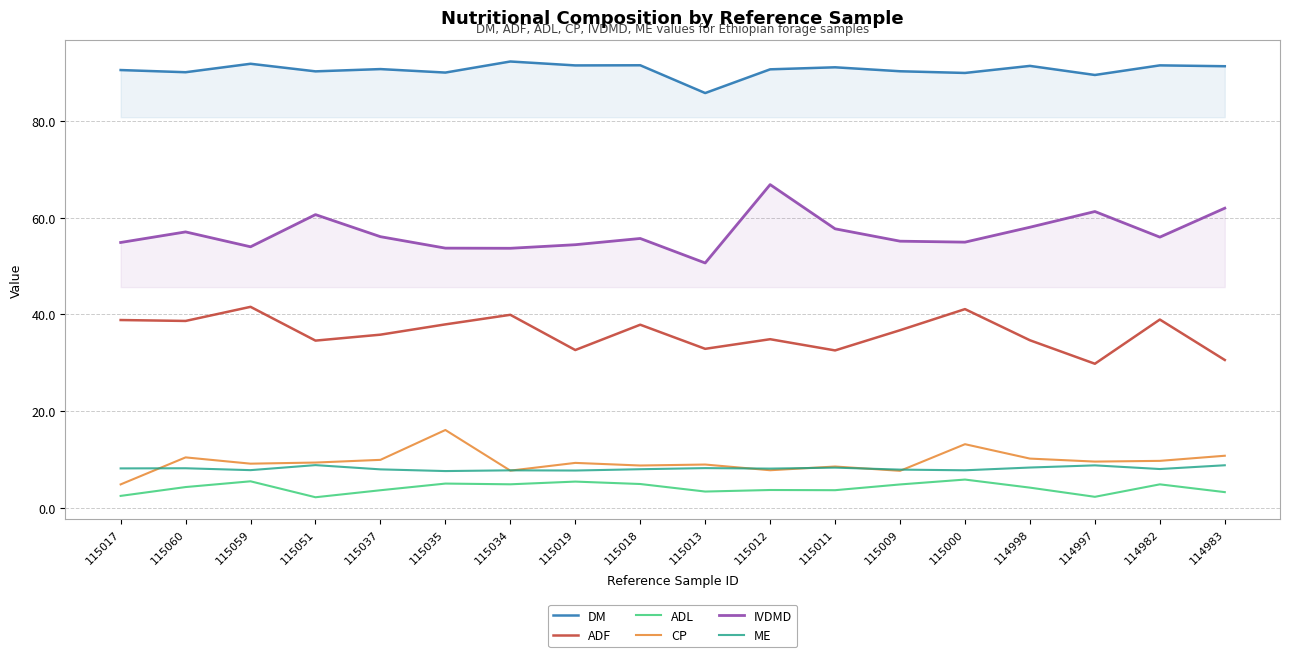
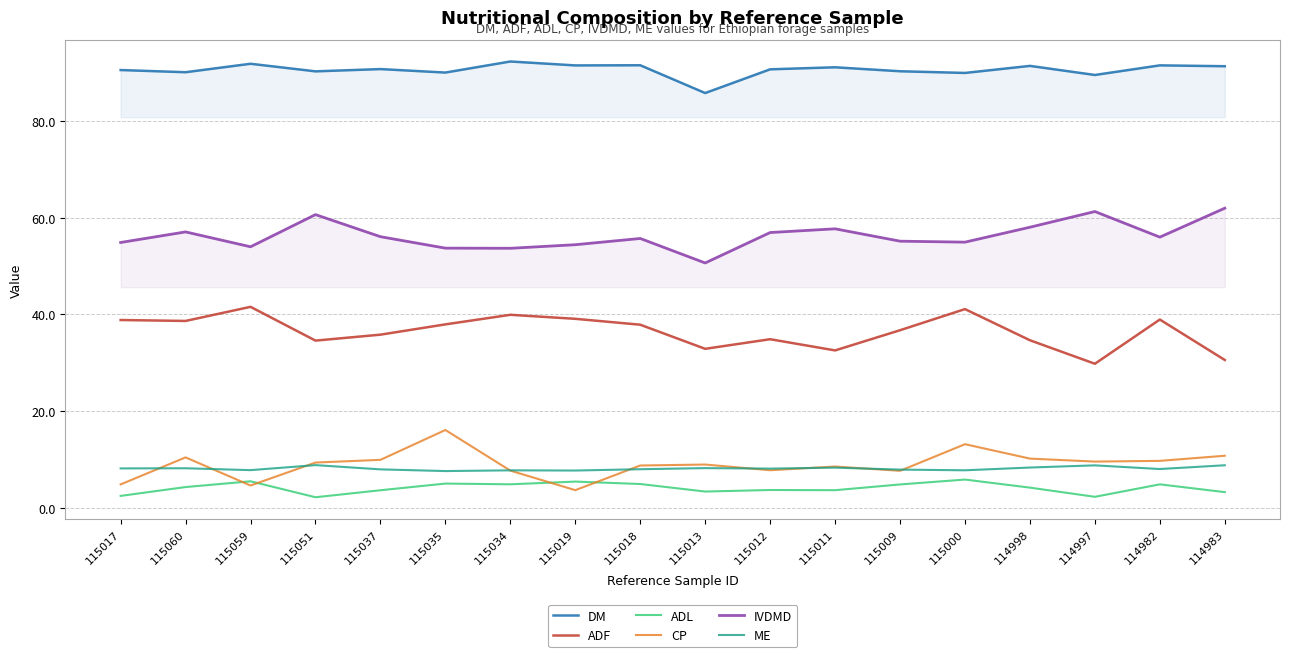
  {
    "DM": {
      "115017": 91,
      "115060": 90,
      "115059": 92,
      "115051": 90,
      "115037": 91,
      "115035": 90,
      "115034": 92,
      "115019": 92,
      "115018": 92,
      "115013": 86,
      "115012": 91,
      "115011": 91,
      "115009": 90,
      "115000": 90,
      "114998": 91,
      "114997": 90,
      "114982": 92,
      "114983": 91
    },
    "ADF": {
      "115017": 39,
      "115060": 39,
      "115059": 42,
      "115051": 35,
      "115037": 36,
      "115035": 38,
      "115034": 40,
-     "115019": 33,
+     "115019": 39,
      "115018": 38,
      "115013": 33,
      "115012": 35,
      "115011": 33,
      "115009": 37,
      "115000": 41,
      "114998": 35,
      "114997": 30,
      "114982": 39,
      "114983": 31
    },
    "CP": {
      "115017": 5,
      "115060": 10,
-     "115059": 9,
+     "115059": 5,
      "115051": 9,
      "115037": 10,
      "115035": 16,
-     "115019": 9,
+     "115019": 4,
      "115018": 9,
      "115013": 9,
      "115000": 13,
      "114998": 10,
      "114997": 10,
      "114982": 10,
      "114983": 11
    },
    "IVDMD": {
      "115017": 55,
      "115060": 57,
      "115059": 54,
      "115051": 61,
      "115037": 56,
      "115035": 54,
      "115034": 54,
      "115019": 54,
      "115018": 56,
      "115013": 51,
-     "115012": 67,
+     "115012": 57,
      "115011": 58,
      "115009": 55,
      "115000": 55,
      "114998": 58,
      "114997": 61,
      "114982": 56,
      "114983": 62
    }
  }
